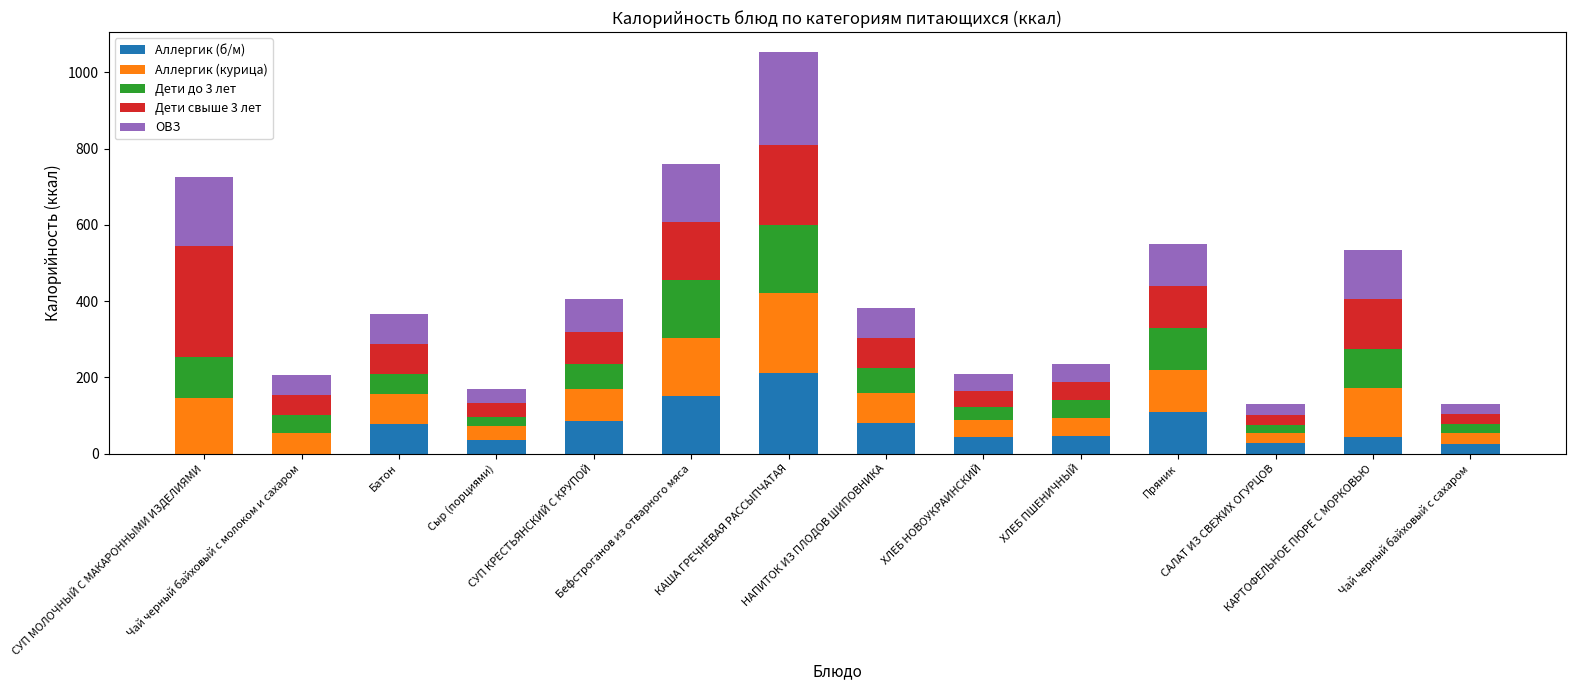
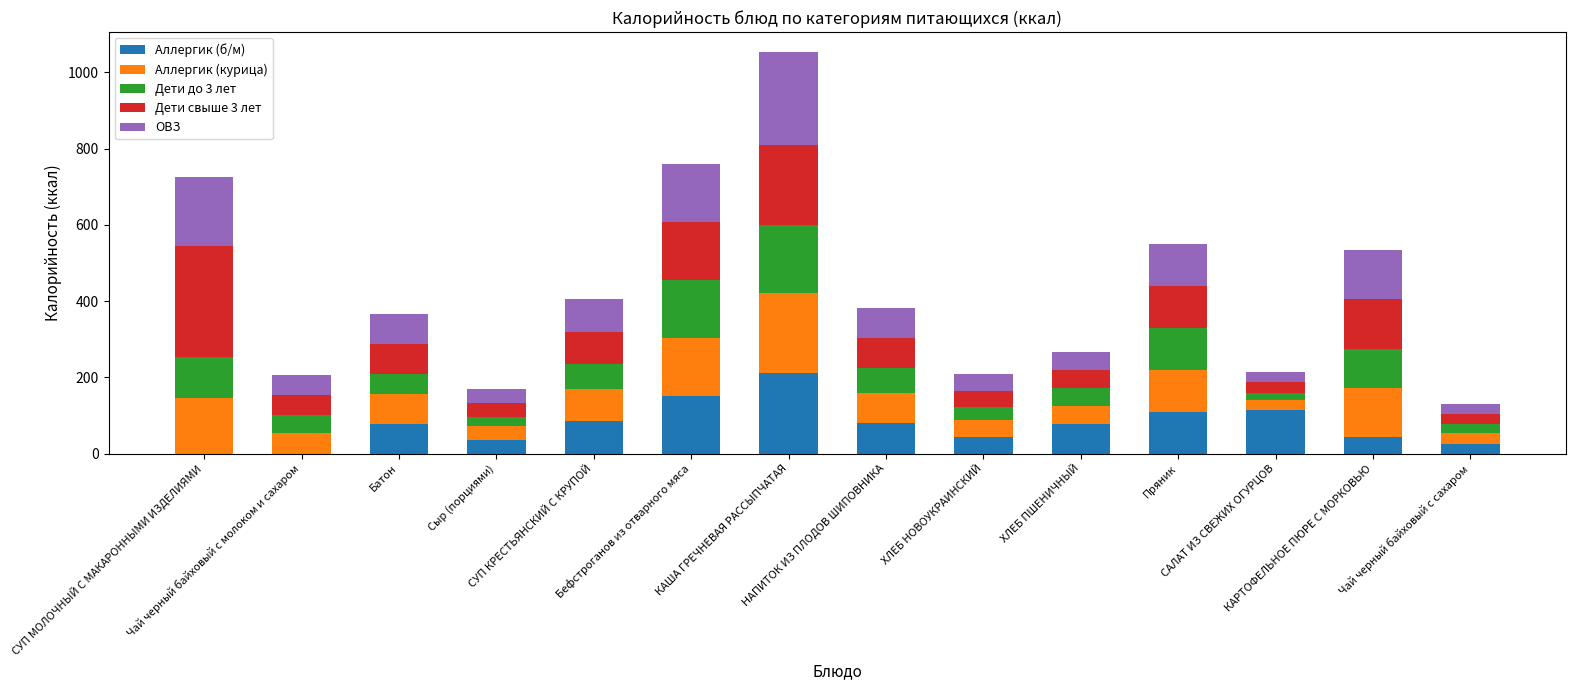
  {
    "Аллергик (б/м)": {
      "СУП МОЛОЧНЫЙ С МАКАРОННЫМИ ИЗДЕЛИЯМИ": 0,
      "Чай черный байховый с молоком и сахаром": 0,
      "Батон": 80,
      "Сыр (порциями)": 40,
      "СУП КРЕСТЬЯНСКИЙ С КРУПОЙ": 90,
      "Бефстроганов из отварного мяса": 150,
      "КАША ГРЕЧНЕВАЯ РАССЫПЧАТАЯ": 210,
      "НАПИТОК ИЗ ПЛОДОВ ШИПОВНИКА": 80,
      "ХЛЕБ НОВОУКРАИНСКИЙ": 40,
-     "ХЛЕБ ПШЕНИЧНЫЙ": 50,
+     "ХЛЕБ ПШЕНИЧНЫЙ": 80,
      "Пряник": 110,
-     "САЛАТ ИЗ СВЕЖИХ ОГУРЦОВ": 30,
+     "САЛАТ ИЗ СВЕЖИХ ОГУРЦОВ": 110,
      "КАРТОФЕЛЬНОЕ ПЮРЕ С МОРКОВЬЮ": 40,
      "Чай черный байховый с сахаром": 30
    },
    "Аллергик (курица)": {
      "СУП МОЛОЧНЫЙ С МАКАРОННЫМИ ИЗДЕЛИЯМИ": 150,
      "Чай черный байховый с молоком и сахаром": 50,
      "Батон": 80,
      "Сыр (порциями)": 40,
      "СУП КРЕСТЬЯНСКИЙ С КРУПОЙ": 90,
      "Бефстроганов из отварного мяса": 150,
      "КАША ГРЕЧНЕВАЯ РАССЫПЧАТАЯ": 210,
      "НАПИТОК ИЗ ПЛОДОВ ШИПОВНИКА": 80,
      "ХЛЕБ НОВОУКРАИНСКИЙ": 40,
      "ХЛЕБ ПШЕНИЧНЫЙ": 50,
      "Пряник": 110,
      "САЛАТ ИЗ СВЕЖИХ ОГУРЦОВ": 30,
      "КАРТОФЕЛЬНОЕ ПЮРЕ С МОРКОВЬЮ": 130,
      "Чай черный байховый с сахаром": 30
    },
    "Дети до 3 лет": {
      "СУП МОЛОЧНЫЙ С МАКАРОННЫМИ ИЗДЕЛИЯМИ": 110,
      "Чай черный байховый с молоком и сахаром": 50,
      "Батон": 50,
      "Сыр (порциями)": 30,
      "СУП КРЕСТЬЯНСКИЙ С КРУПОЙ": 60,
      "Бефстроганов из отварного мяса": 150,
      "КАША ГРЕЧНЕВАЯ РАССЫПЧАТАЯ": 180,
      "НАПИТОК ИЗ ПЛОДОВ ШИПОВНИКА": 70,
      "ХЛЕБ НОВОУКРАИНСКИЙ": 30,
      "ХЛЕБ ПШЕНИЧНЫЙ": 50,
      "Пряник": 110,
      "САЛАТ ИЗ СВЕЖИХ ОГУРЦОВ": 20,
      "КАРТОФЕЛЬНОЕ ПЮРЕ С МОРКОВЬЮ": 100,
      "Чай черный байховый с сахаром": 20
    },
    "Дети свыше 3 лет": {
      "СУП МОЛОЧНЫЙ С МАКАРОННЫМИ ИЗДЕЛИЯМИ": 290,
      "Чай черный байховый с молоком и сахаром": 50,
      "Батон": 80,
      "Сыр (порциями)": 40,
      "СУП КРЕСТЬЯНСКИЙ С КРУПОЙ": 90,
      "Бефстроганов из отварного мяса": 150,
      "КАША ГРЕЧНЕВАЯ РАССЫПЧАТАЯ": 210,
      "НАПИТОК ИЗ ПЛОДОВ ШИПОВНИКА": 80,
      "ХЛЕБ НОВОУКРАИНСКИЙ": 40,
      "ХЛЕБ ПШЕНИЧНЫЙ": 50,
      "Пряник": 110,
      "САЛАТ ИЗ СВЕЖИХ ОГУРЦОВ": 30,
      "КАРТОФЕЛЬНОЕ ПЮРЕ С МОРКОВЬЮ": 130,
      "Чай черный байховый с сахаром": 30
    },
    "ОВЗ": {
      "СУП МОЛОЧНЫЙ С МАКАРОННЫМИ ИЗДЕЛИЯМИ": 180,
      "Чай черный байховый с молоком и сахаром": 50,
      "Батон": 80,
      "Сыр (порциями)": 40,
      "СУП КРЕСТЬЯНСКИЙ С КРУПОЙ": 90,
      "Бефстроганов из отварного мяса": 150,
      "КАША ГРЕЧНЕВАЯ РАССЫПЧАТАЯ": 240,
      "НАПИТОК ИЗ ПЛОДОВ ШИПОВНИКА": 80,
      "ХЛЕБ НОВОУКРАИНСКИЙ": 40,
      "ХЛЕБ ПШЕНИЧНЫЙ": 50,
      "Пряник": 110,
      "САЛАТ ИЗ СВЕЖИХ ОГУРЦОВ": 30,
      "КАРТОФЕЛЬНОЕ ПЮРЕ С МОРКОВЬЮ": 130,
      "Чай черный байховый с сахаром": 30
    }
  }
